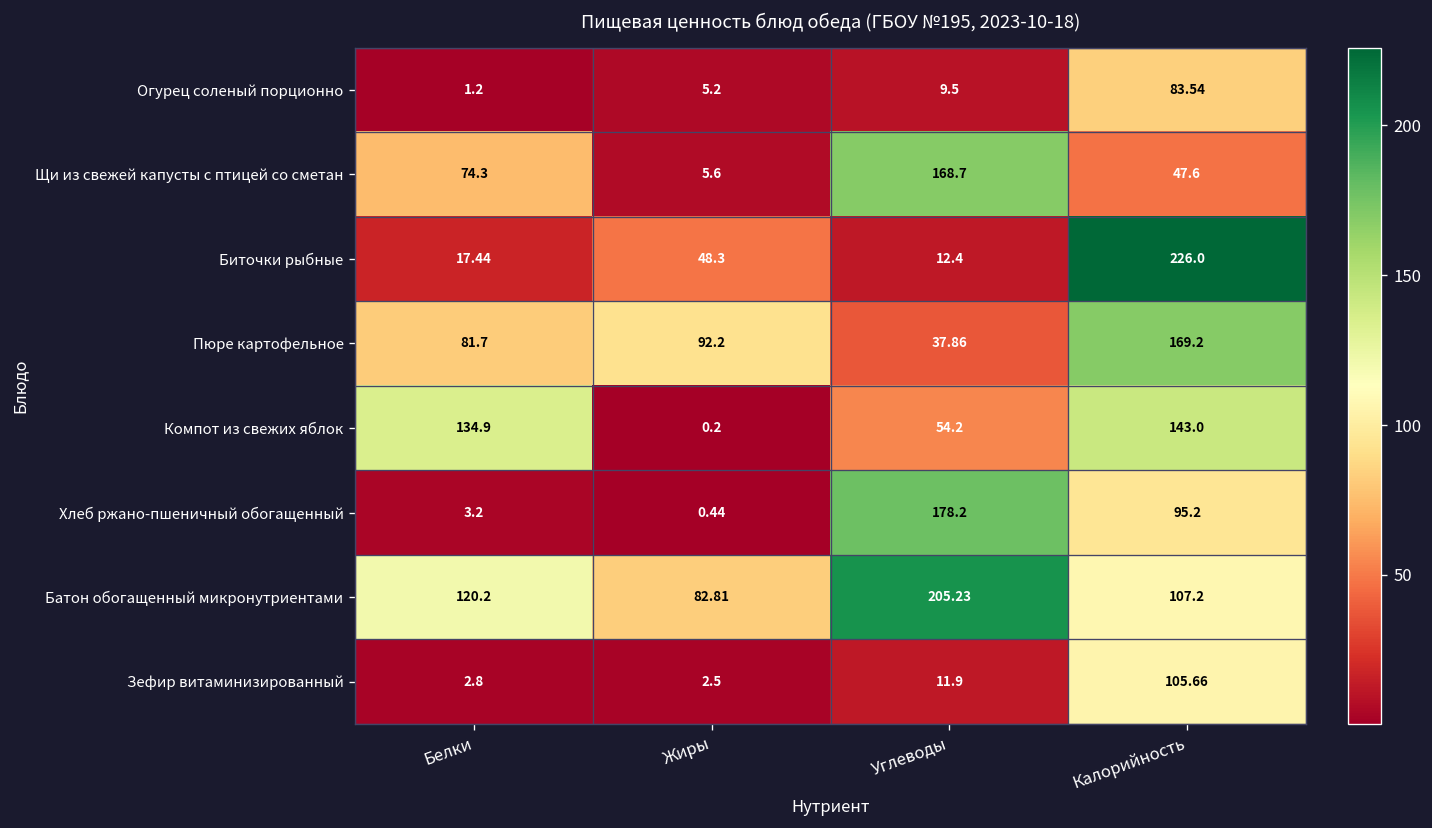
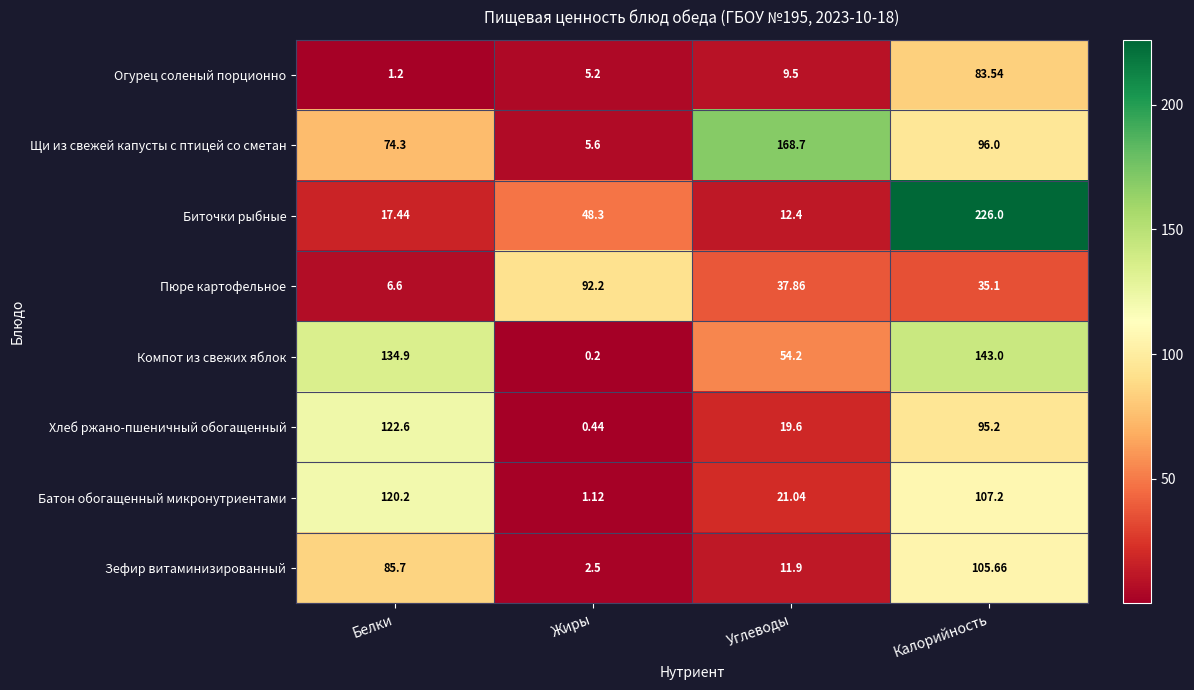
  {
    "Огурец соленый порционно": {
      "Белки": 1.2,
      "Жиры": 5.2,
      "Углеводы": 9.5,
      "Калорийность": 83.54
    },
    "Щи из свежей капусты с птицей со сметан": {
      "Белки": 74.3,
      "Жиры": 5.6,
      "Углеводы": 168.7,
-     "Калорийность": 47.6
+     "Калорийность": 96.0
    },
    "Биточки рыбные": {
      "Белки": 17.44,
      "Жиры": 48.3,
      "Углеводы": 12.4,
      "Калорийность": 226.0
    },
    "Пюре картофельное": {
-     "Белки": 81.7,
+     "Белки": 6.6,
      "Жиры": 92.2,
      "Углеводы": 37.86,
-     "Калорийность": 169.2
+     "Калорийность": 35.1
    },
    "Компот из свежих яблок": {
      "Белки": 134.9,
      "Жиры": 0.2,
      "Углеводы": 54.2,
      "Калорийность": 143.0
    },
    "Хлеб ржано-пшеничный обогащенный": {
-     "Белки": 3.2,
+     "Белки": 122.6,
      "Жиры": 0.44,
-     "Углеводы": 178.2,
+     "Углеводы": 19.6,
      "Калорийность": 95.2
    },
    "Батон обогащенный микронутриентами": {
      "Белки": 120.2,
-     "Жиры": 82.81,
-     "Углеводы": 205.23,
+     "Жиры": 1.12,
+     "Углеводы": 21.04,
      "Калорийность": 107.2
    },
    "Зефир витаминизированный": {
-     "Белки": 2.8,
+     "Белки": 85.7,
      "Жиры": 2.5,
      "Углеводы": 11.9,
      "Калорийность": 105.66
    }
  }
